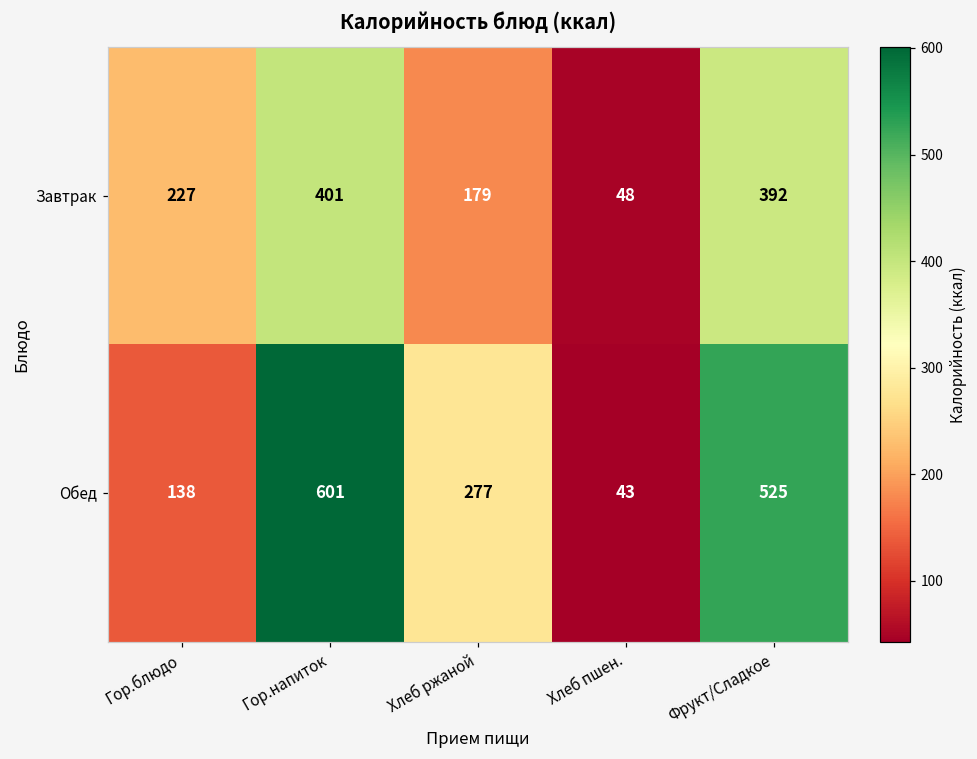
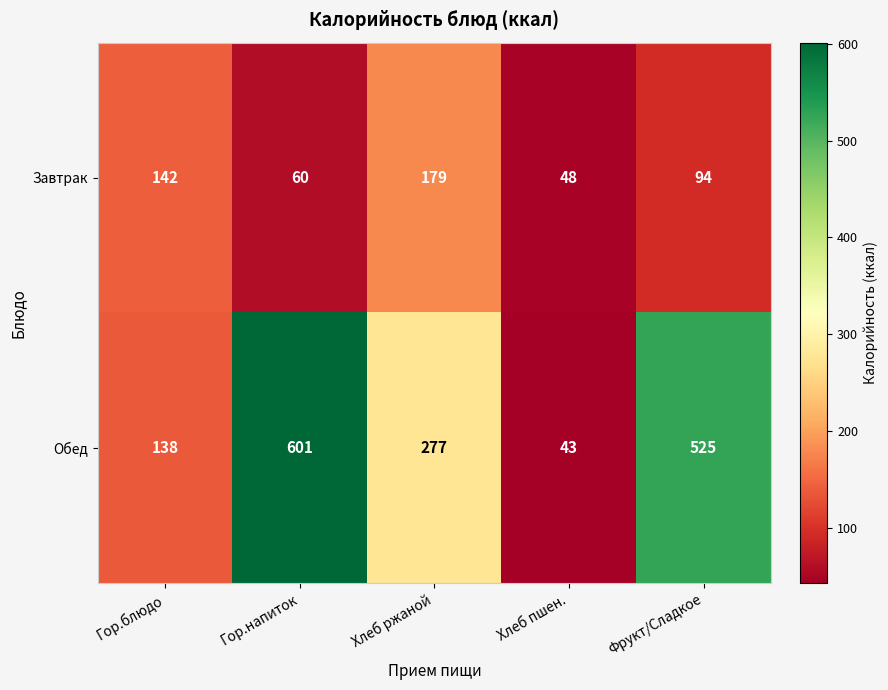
  {
    "Завтрак": {
-     "Гор.блюдо": 227,
-     "Гор.напиток": 401,
+     "Гор.блюдо": 142,
+     "Гор.напиток": 60,
      "Хлеб ржаной": 179,
      "Хлеб пшен.": 48,
-     "Фрукт/Сладкое": 392
+     "Фрукт/Сладкое": 94
    },
    "Обед": {
      "Гор.блюдо": 138,
      "Гор.напиток": 601,
      "Хлеб ржаной": 277,
      "Хлеб пшен.": 43,
      "Фрукт/Сладкое": 525
    }
  }
